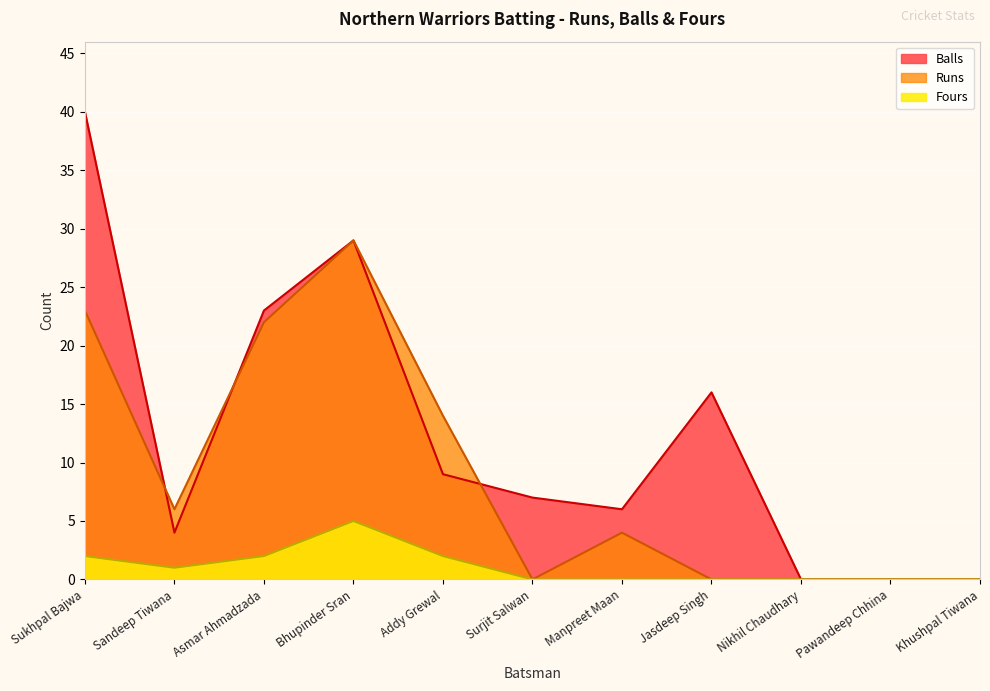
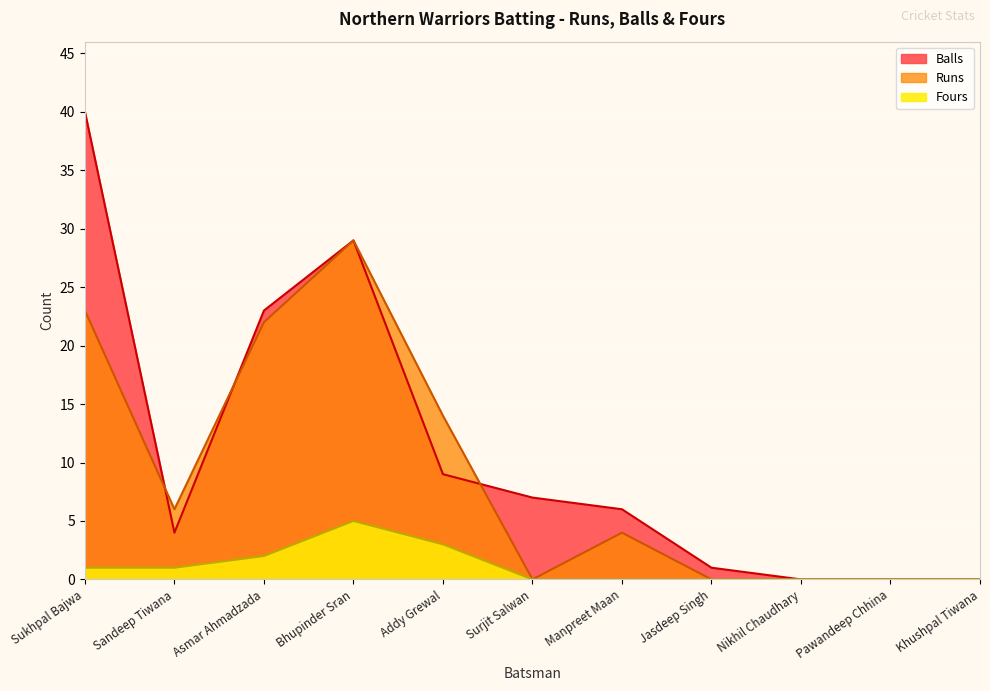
  {
    "Balls": {
      "Sukhpal Bajwa": 40,
      "Sandeep Tiwana": 4,
      "Asmar Ahmadzada": 23,
      "Addy Grewal": 9,
      "Surjit Salwan": 7,
      "Manpreet Maan": 6,
-     "Jasdeep Singh": 16
+     "Jasdeep Singh": 1
    },
    "Runs": {
      "Sukhpal Bajwa": 23,
      "Sandeep Tiwana": 6,
      "Asmar Ahmadzada": 22,
      "Addy Grewal": 14,
      "Manpreet Maan": 4
    },
    "Fours": {
-     "Sukhpal Bajwa": 2,
+     "Sukhpal Bajwa": 1,
      "Sandeep Tiwana": 1,
      "Asmar Ahmadzada": 2,
      "Bhupinder Sran": 5,
-     "Addy Grewal": 2,
+     "Addy Grewal": 3,
      "Manpreet Maan": 0
    }
  }
